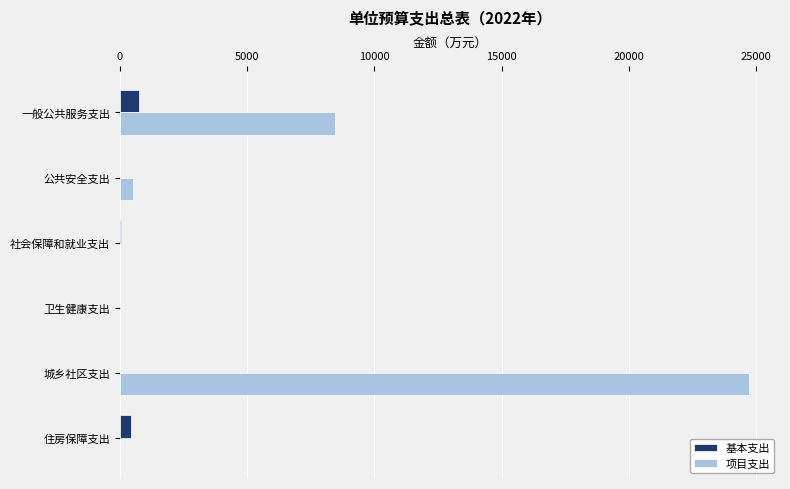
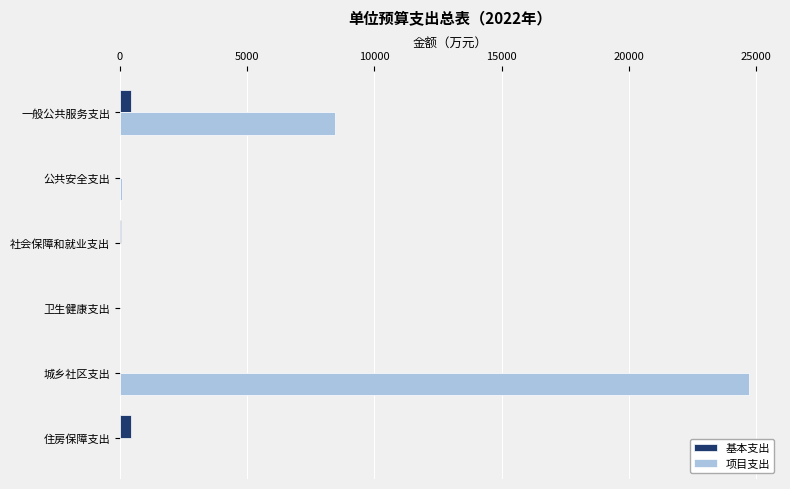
  {
    "基本支出": {
-     "一般公共服务支出": 800,
+     "一般公共服务支出": 400,
      "公共安全支出": 0,
      "城乡社区支出": 0,
      "住房保障支出": 500
    },
    "项目支出": {
      "一般公共服务支出": 8500,
-     "公共安全支出": 500,
+     "公共安全支出": 100,
      "社会保障和就业支出": 0,
      "卫生健康支出": 0,
      "城乡社区支出": 24700,
      "住房保障支出": 0
    }
  }
